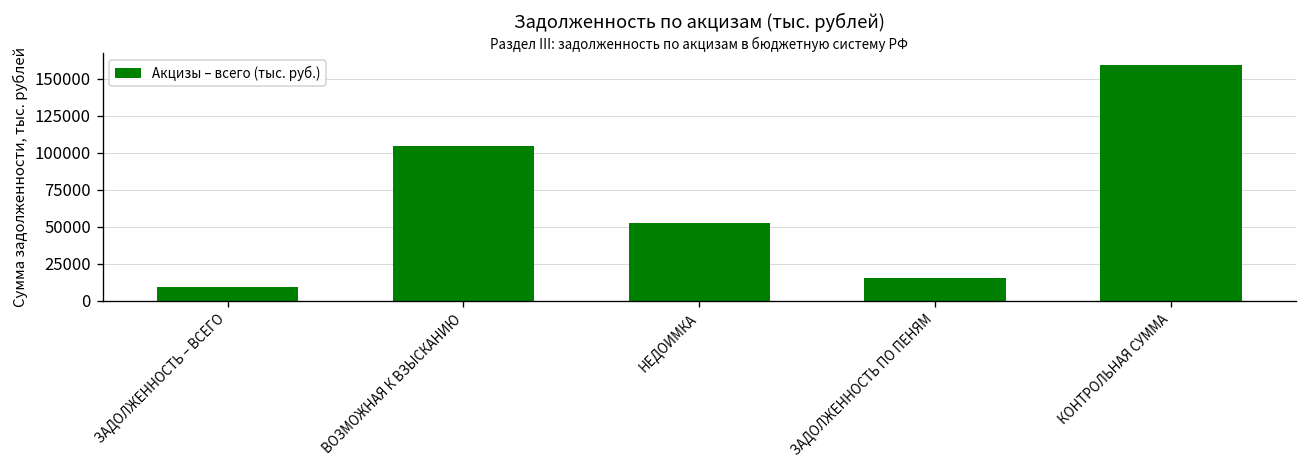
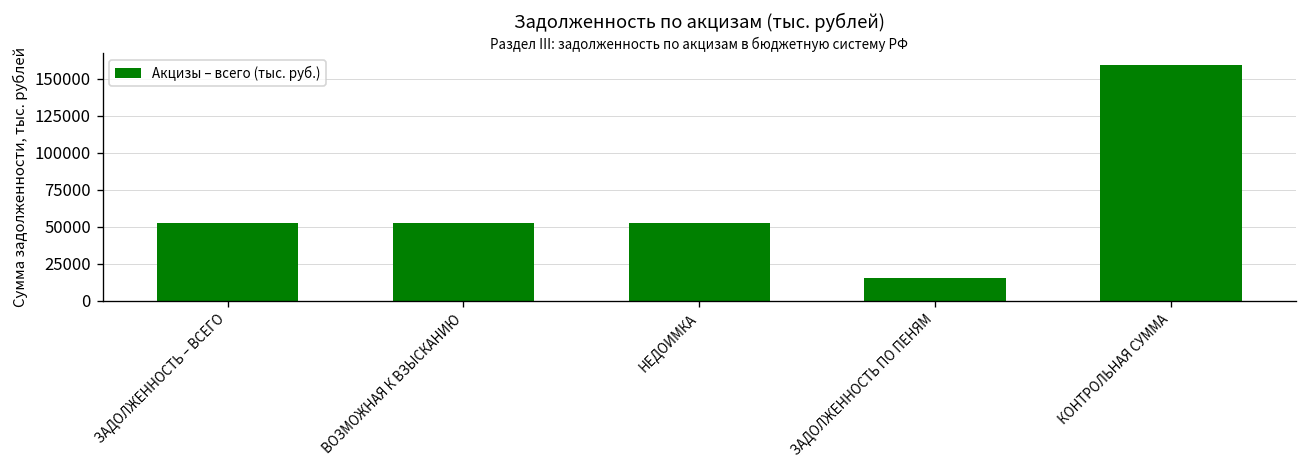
  {
-   "ЗАДОЛЖЕННОСТЬ – ВСЕГО": 9000,
-   "ВОЗМОЖНАЯ К ВЗЫСКАНИЮ": 105000,
+   "ЗАДОЛЖЕННОСТЬ – ВСЕГО": 52000,
+   "ВОЗМОЖНАЯ К ВЗЫСКАНИЮ": 52000,
    "НЕДОИМКА": 52000,
    "ЗАДОЛЖЕННОСТЬ ПО ПЕНЯМ": 16000,
    "КОНТРОЛЬНАЯ СУММА": 159000
  }
